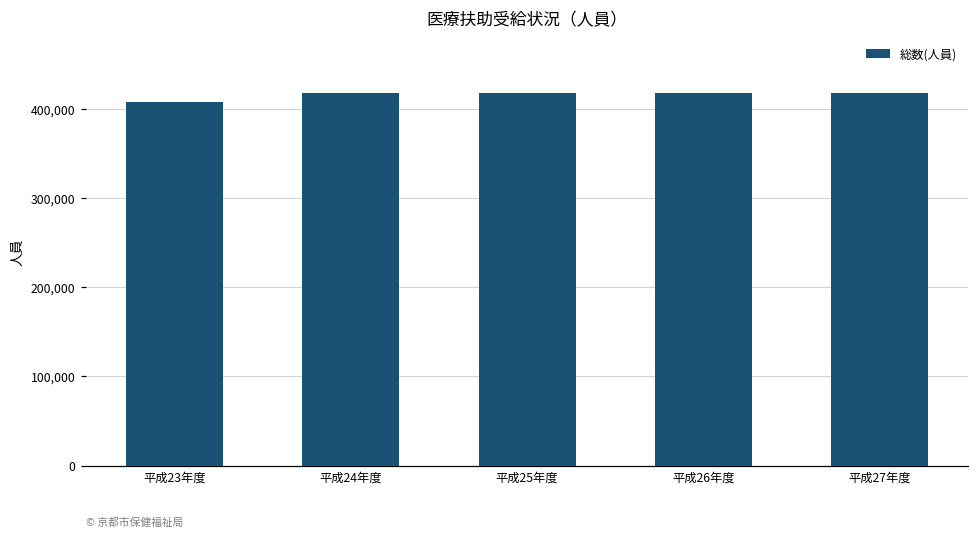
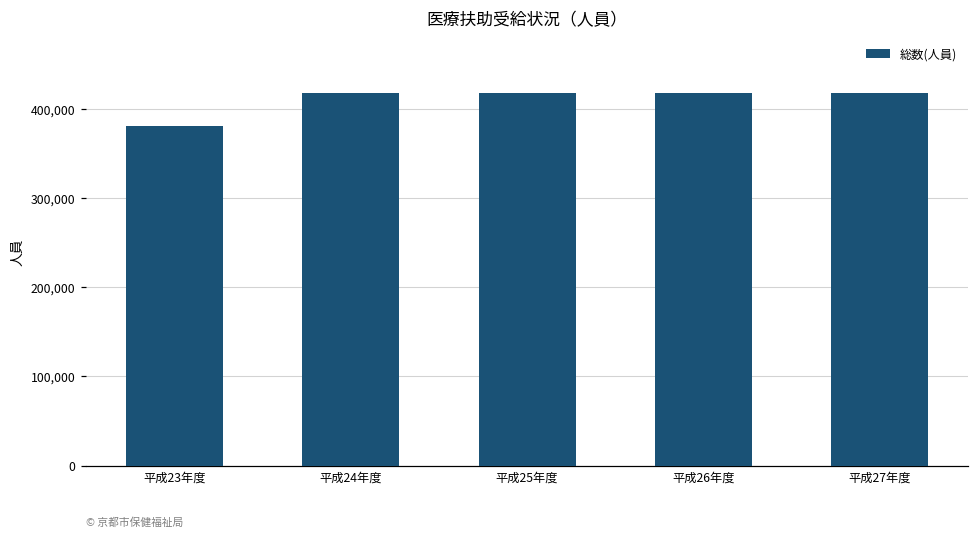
  {
-   "平成23年度": "410,000",
+   "平成23年度": "380,000",
    "平成24年度": "420,000",
    "平成25年度": "420,000",
    "平成26年度": "420,000",
    "平成27年度": "420,000"
  }
